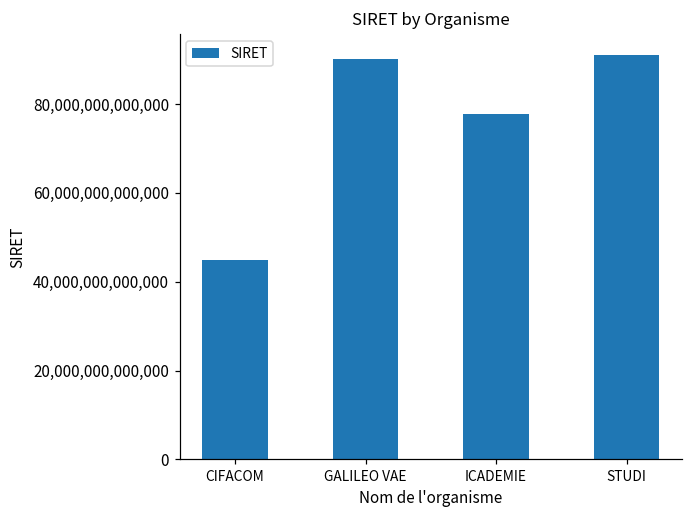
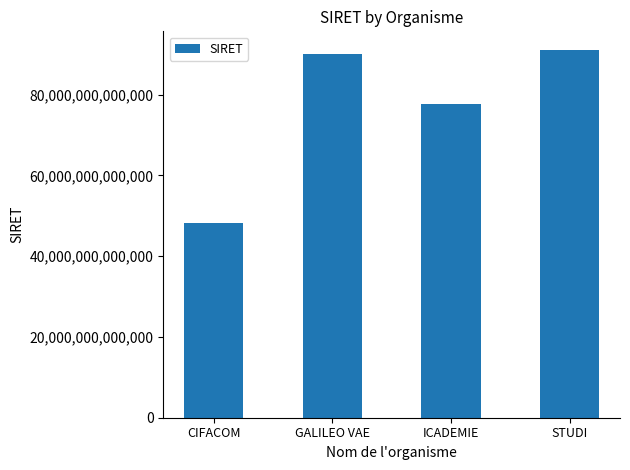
  {
-   "CIFACOM": "45,000,000,000,000",
+   "CIFACOM": "48,000,000,000,000",
    "GALILEO VAE": "90,000,000,000,000",
    "ICADEMIE": "78,000,000,000,000",
    "STUDI": "91,000,000,000,000"
  }
